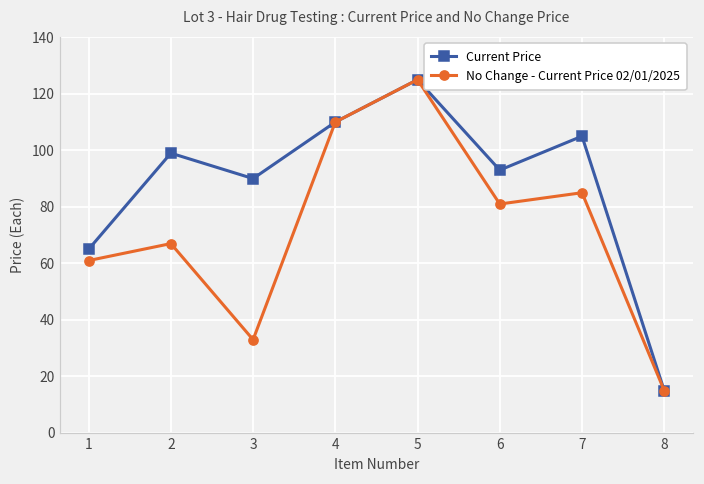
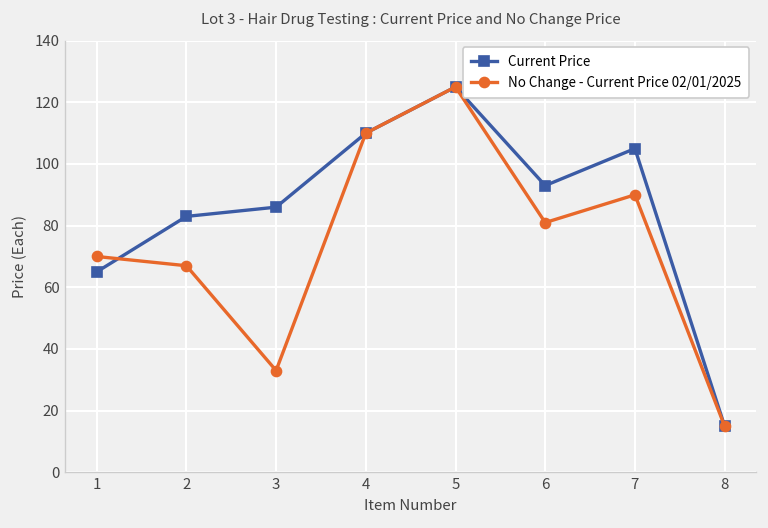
  {
    "Current Price": {
      "1": 65,
-     "2": 99,
-     "3": 90,
+     "2": 83,
+     "3": 86,
      "6": 93,
      "7": 105
    },
    "No Change - Current Price 02/01/2025": {
-     "1": 61,
+     "1": 70,
      "2": 67,
      "3": 33,
      "6": 81,
-     "7": 85
+     "7": 90
    }
  }
